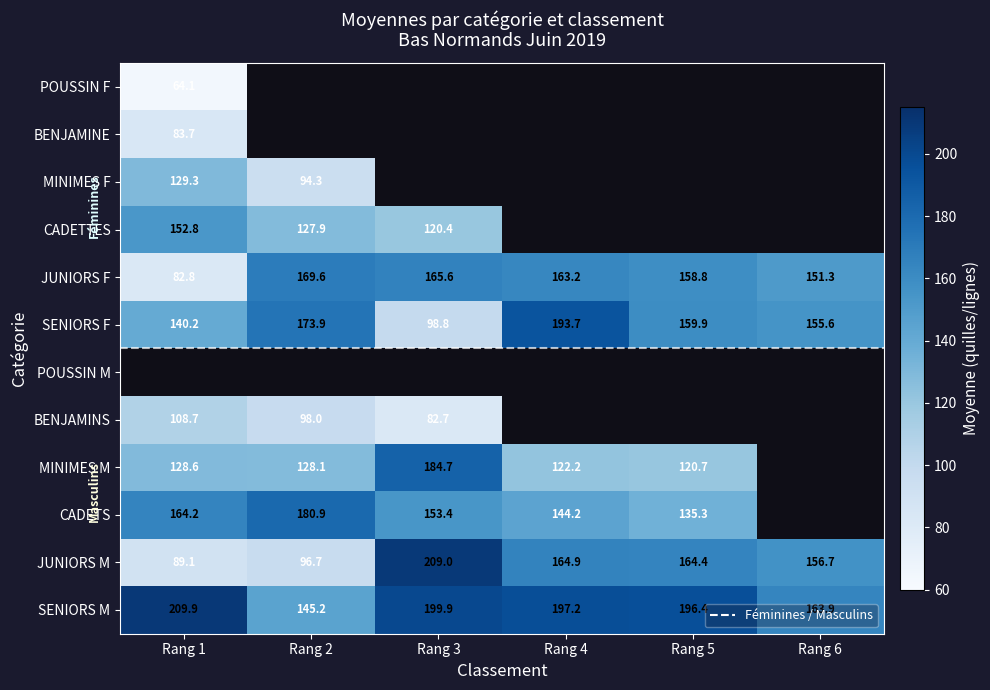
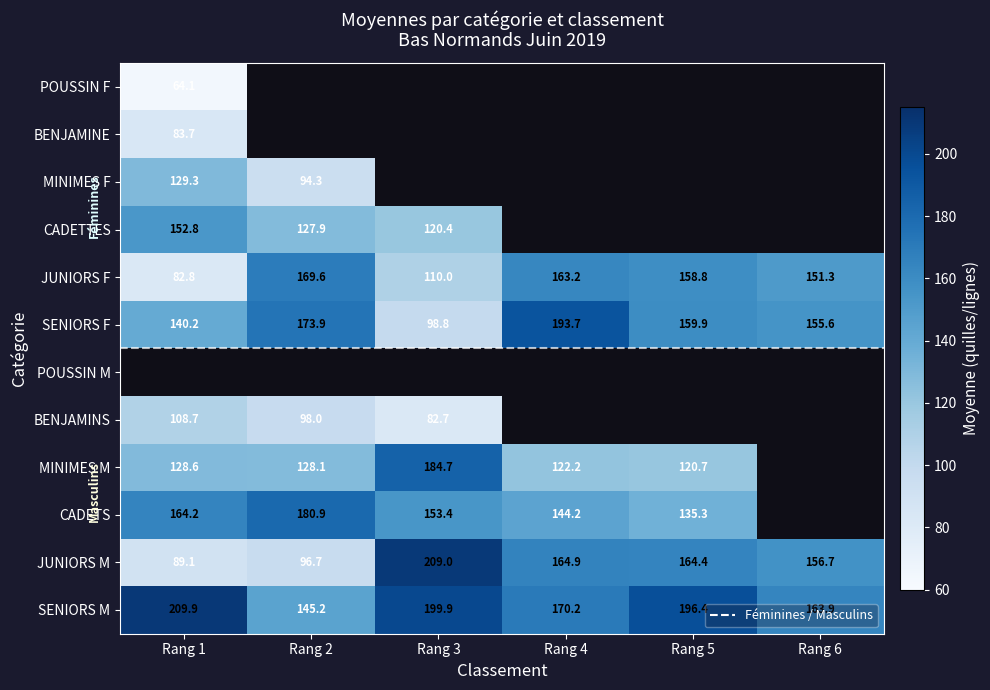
  {
    "MINIMES F": {
      "Rang 1": 129.3,
      "Rang 2": 94.3
    },
    "CADETTES": {
      "Rang 1": 152.8,
      "Rang 2": 127.9,
      "Rang 3": 120.4
    },
    "JUNIORS F": {
      "Rang 2": 169.6,
-     "Rang 3": 165.6,
+     "Rang 3": 110.0,
      "Rang 4": 163.2,
      "Rang 5": 158.8,
      "Rang 6": 151.3
    },
    "SENIORS F": {
      "Rang 1": 140.2,
      "Rang 2": 173.9,
      "Rang 3": 98.8,
      "Rang 4": 193.7,
      "Rang 5": 159.9,
      "Rang 6": 155.6
    },
    "BENJAMINS": {
      "Rang 1": 108.7,
      "Rang 2": 98.0
    },
    "MINIMES M": {
      "Rang 1": 128.6,
      "Rang 2": 128.1,
      "Rang 3": 184.7,
      "Rang 4": 122.2,
      "Rang 5": 120.7
    },
    "CADETS": {
      "Rang 1": 164.2,
      "Rang 2": 180.9,
      "Rang 3": 153.4,
      "Rang 4": 144.2,
      "Rang 5": 135.3
    },
    "JUNIORS M": {
      "Rang 2": 96.7,
      "Rang 3": 209.0,
      "Rang 4": 164.9,
      "Rang 5": 164.4,
      "Rang 6": 156.7
    },
    "SENIORS M": {
      "Rang 1": 209.9,
      "Rang 2": 145.2,
      "Rang 3": 199.9,
-     "Rang 4": 197.2
+     "Rang 4": 170.2
    }
  }
